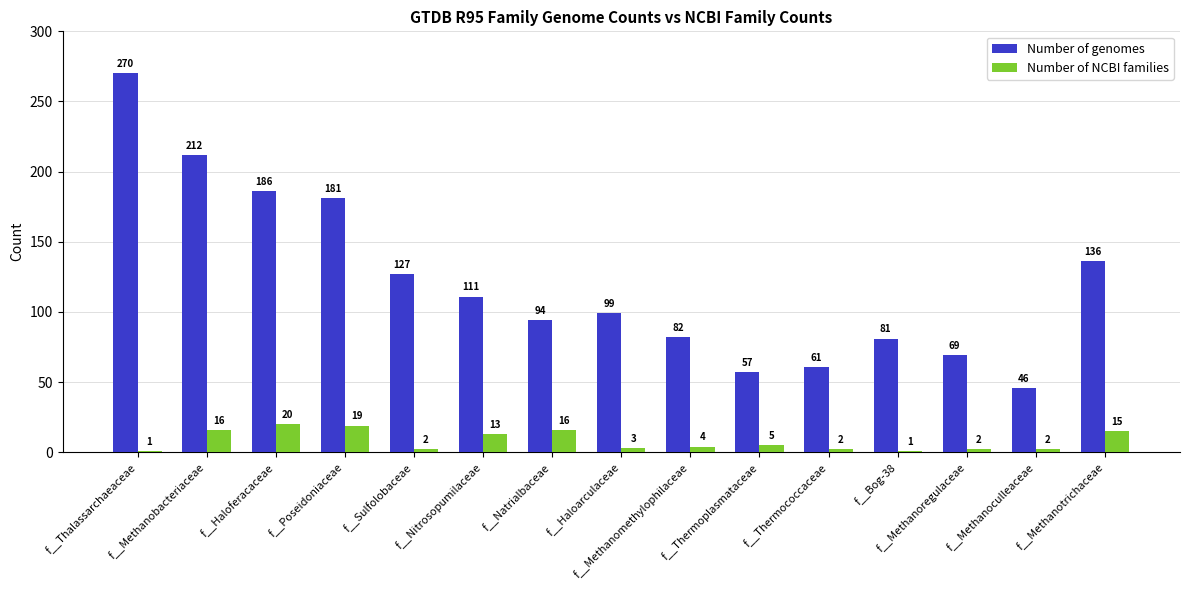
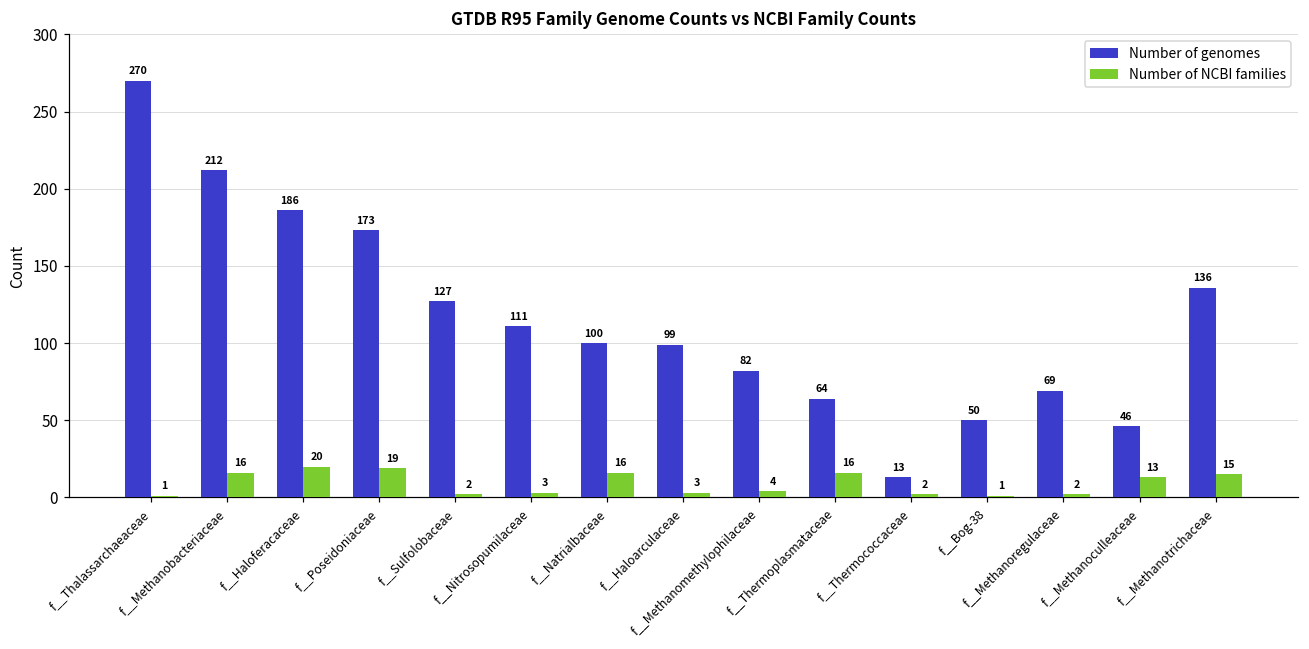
  {
    "Number of genomes": {
      "f__Thalassarchaeaceae": 270,
      "f__Methanobacteriaceae": 212,
      "f__Haloferacaceae": 186,
-     "f__Poseidoniaceae": 181,
+     "f__Poseidoniaceae": 173,
      "f__Sulfolobaceae": 127,
      "f__Nitrosopumilaceae": 111,
-     "f__Natrialbaceae": 94,
+     "f__Natrialbaceae": 100,
      "f__Haloarculaceae": 99,
      "f__Methanomethylophilaceae": 82,
-     "f__Thermoplasmataceae": 57,
-     "f__Thermococcaceae": 61,
-     "f__Bog-38": 81,
+     "f__Thermoplasmataceae": 64,
+     "f__Thermococcaceae": 13,
+     "f__Bog-38": 50,
      "f__Methanoregulaceae": 69,
      "f__Methanoculleaceae": 46,
      "f__Methanotrichaceae": 136
    },
    "Number of NCBI families": {
      "f__Thalassarchaeaceae": 1,
      "f__Methanobacteriaceae": 16,
      "f__Haloferacaceae": 20,
      "f__Poseidoniaceae": 19,
      "f__Sulfolobaceae": 2,
-     "f__Nitrosopumilaceae": 13,
+     "f__Nitrosopumilaceae": 3,
      "f__Natrialbaceae": 16,
      "f__Haloarculaceae": 3,
      "f__Methanomethylophilaceae": 4,
-     "f__Thermoplasmataceae": 5,
+     "f__Thermoplasmataceae": 16,
      "f__Thermococcaceae": 2,
      "f__Bog-38": 1,
      "f__Methanoregulaceae": 2,
-     "f__Methanoculleaceae": 2,
+     "f__Methanoculleaceae": 13,
      "f__Methanotrichaceae": 15
    }
  }
